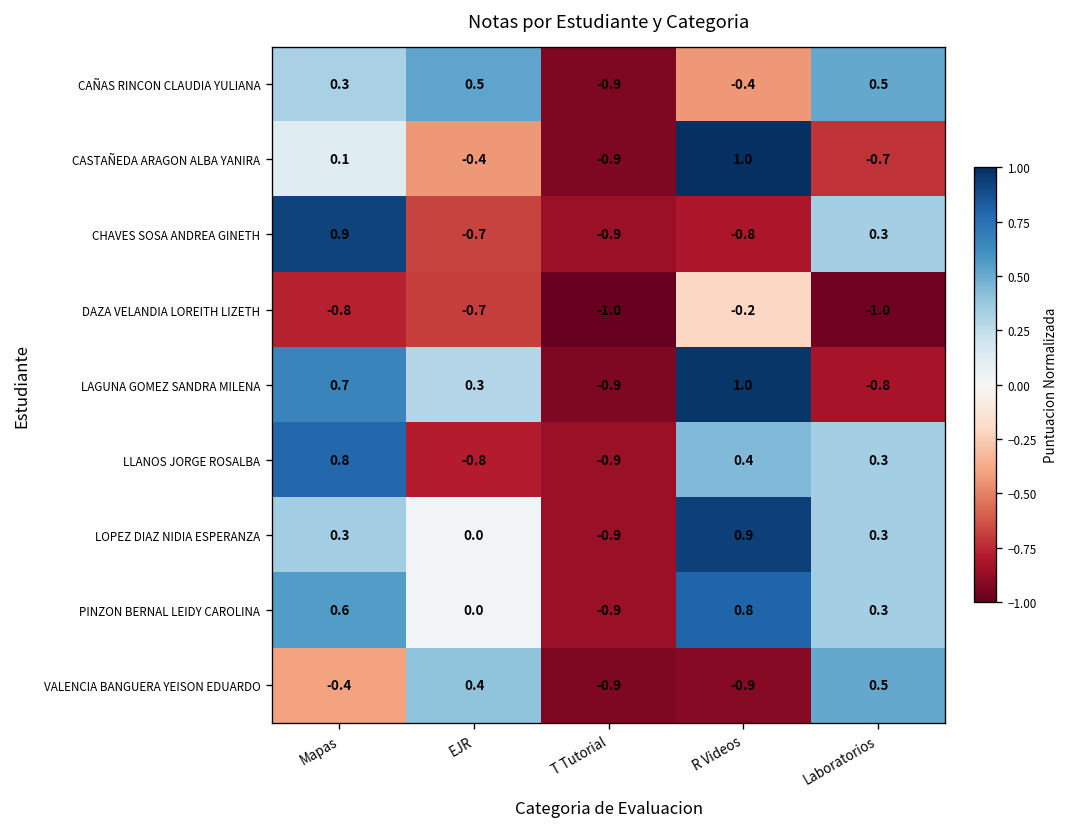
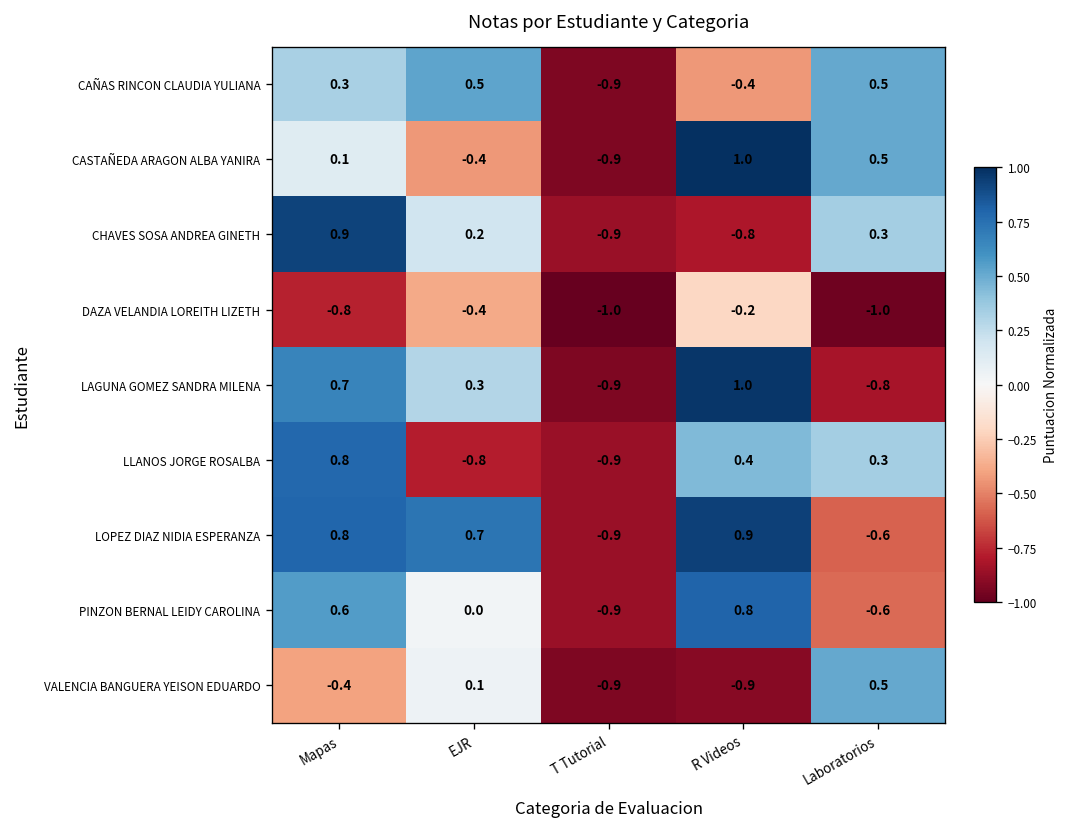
  {
    "CAÑAS RINCON CLAUDIA YULIANA": {
      "Mapas": 0.3,
      "EJR": 0.5,
      "T Tutorial": -0.9,
      "R Videos": -0.4,
      "Laboratorios": 0.5
    },
    "CASTAÑEDA ARAGON ALBA YANIRA": {
      "Mapas": 0.1,
      "EJR": -0.4,
      "T Tutorial": -0.9,
      "R Videos": 1.0,
-     "Laboratorios": -0.7
+     "Laboratorios": 0.5
    },
    "CHAVES SOSA ANDREA GINETH": {
      "Mapas": 0.9,
-     "EJR": -0.7,
+     "EJR": 0.2,
      "T Tutorial": -0.9,
      "R Videos": -0.8,
      "Laboratorios": 0.3
    },
    "DAZA VELANDIA LOREITH LIZETH": {
      "Mapas": -0.8,
-     "EJR": -0.7,
+     "EJR": -0.4,
      "T Tutorial": -1.0,
      "R Videos": -0.2,
      "Laboratorios": -1.0
    },
    "LAGUNA GOMEZ SANDRA MILENA": {
      "Mapas": 0.7,
      "EJR": 0.3,
      "T Tutorial": -0.9,
      "R Videos": 1.0,
      "Laboratorios": -0.8
    },
    "LLANOS JORGE ROSALBA": {
      "Mapas": 0.8,
      "EJR": -0.8,
      "T Tutorial": -0.9,
      "R Videos": 0.4,
      "Laboratorios": 0.3
    },
    "LOPEZ DIAZ NIDIA ESPERANZA": {
-     "Mapas": 0.3,
-     "EJR": 0.0,
+     "Mapas": 0.8,
+     "EJR": 0.7,
      "T Tutorial": -0.9,
      "R Videos": 0.9,
-     "Laboratorios": 0.3
+     "Laboratorios": -0.6
    },
    "PINZON BERNAL LEIDY CAROLINA": {
      "Mapas": 0.6,
      "EJR": 0.0,
      "T Tutorial": -0.9,
      "R Videos": 0.8,
-     "Laboratorios": 0.3
+     "Laboratorios": -0.6
    },
    "VALENCIA BANGUERA YEISON EDUARDO": {
      "Mapas": -0.4,
-     "EJR": 0.4,
+     "EJR": 0.1,
      "T Tutorial": -0.9,
      "R Videos": -0.9,
      "Laboratorios": 0.5
    }
  }
